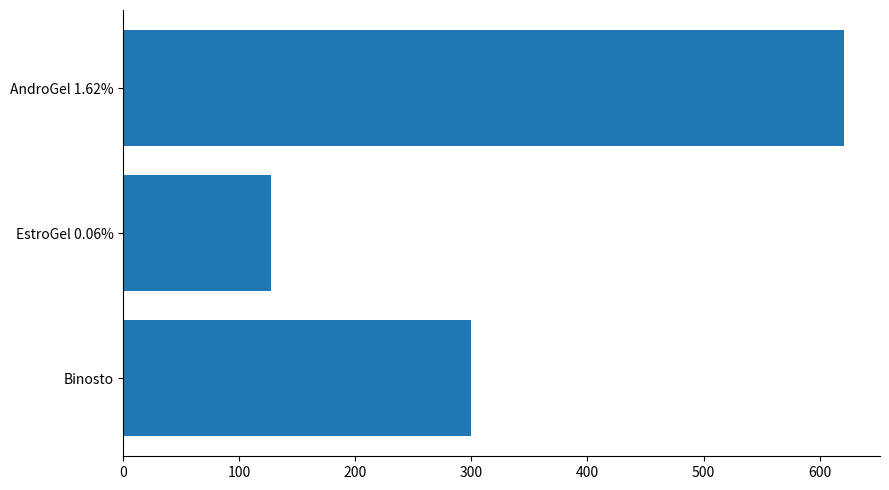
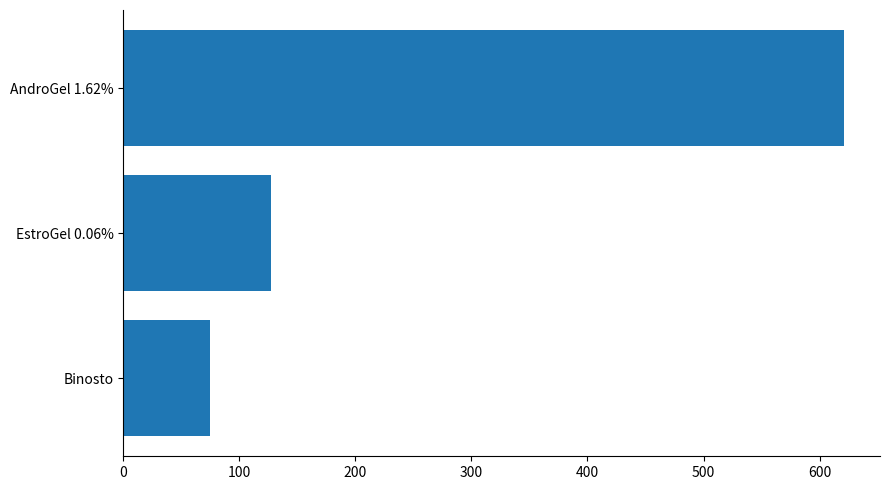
  {
    "AndroGel 1.62%": 621,
    "EstroGel 0.06%": 128,
-   "Binosto": 300
+   "Binosto": 75
  }
